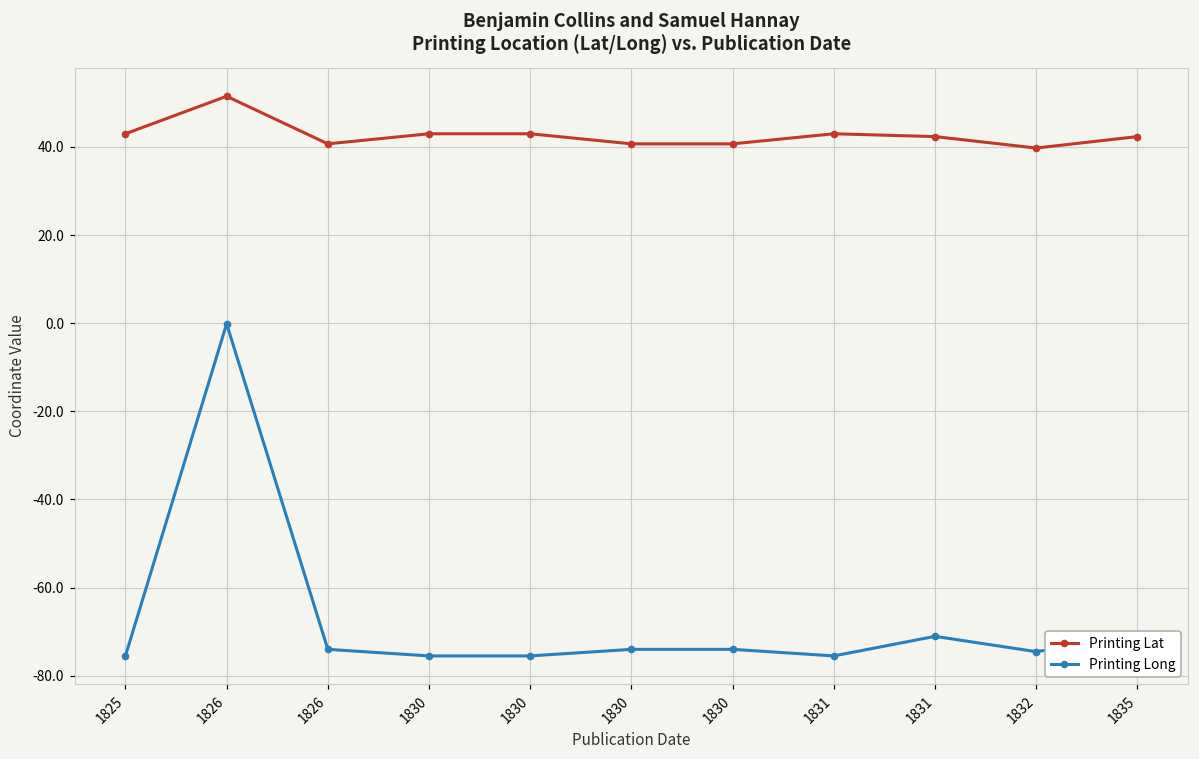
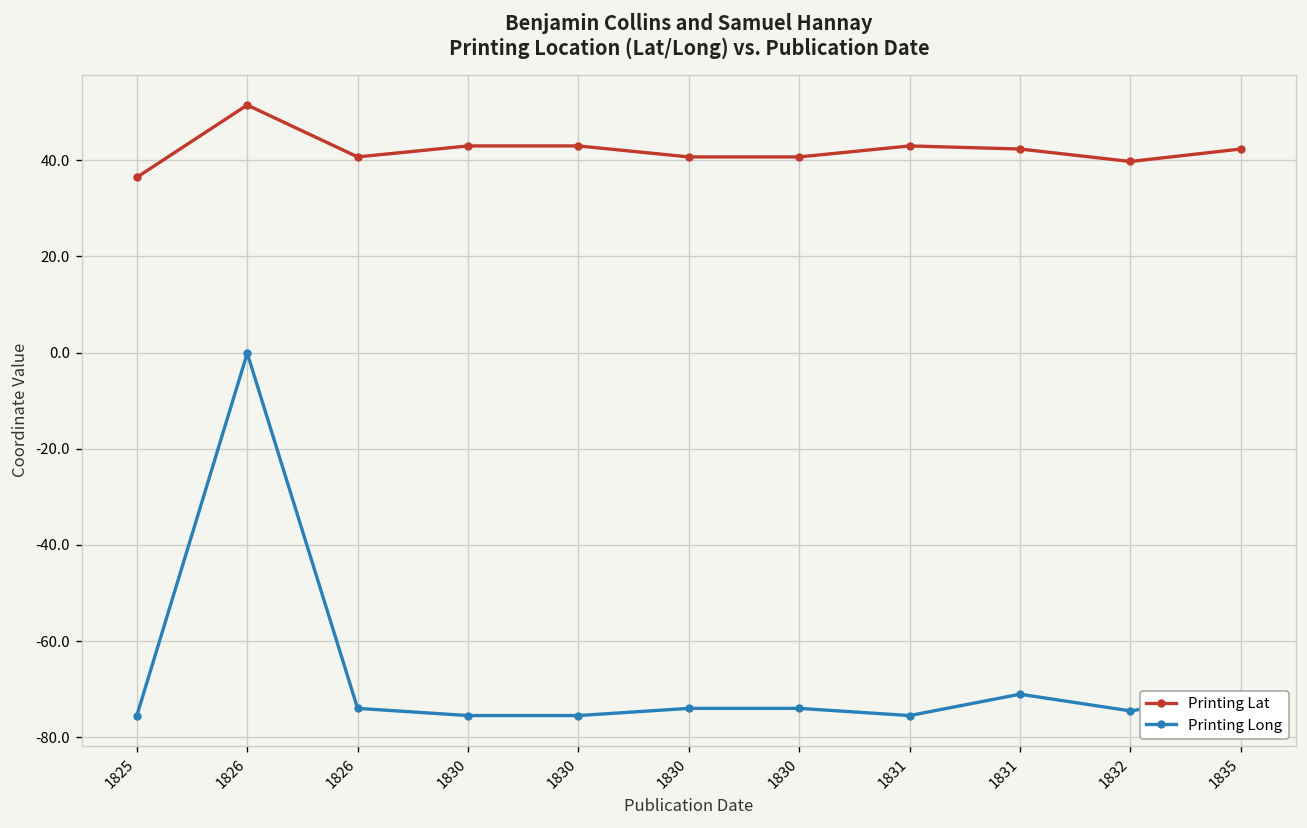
  {
    "Printing Lat": {
-     "1825": 43,
+     "1825": 36,
      "1832": 40,
      "1835": 42
    },
    "Printing Long": {
      "1825": -75,
      "1832": -75
    }
  }
